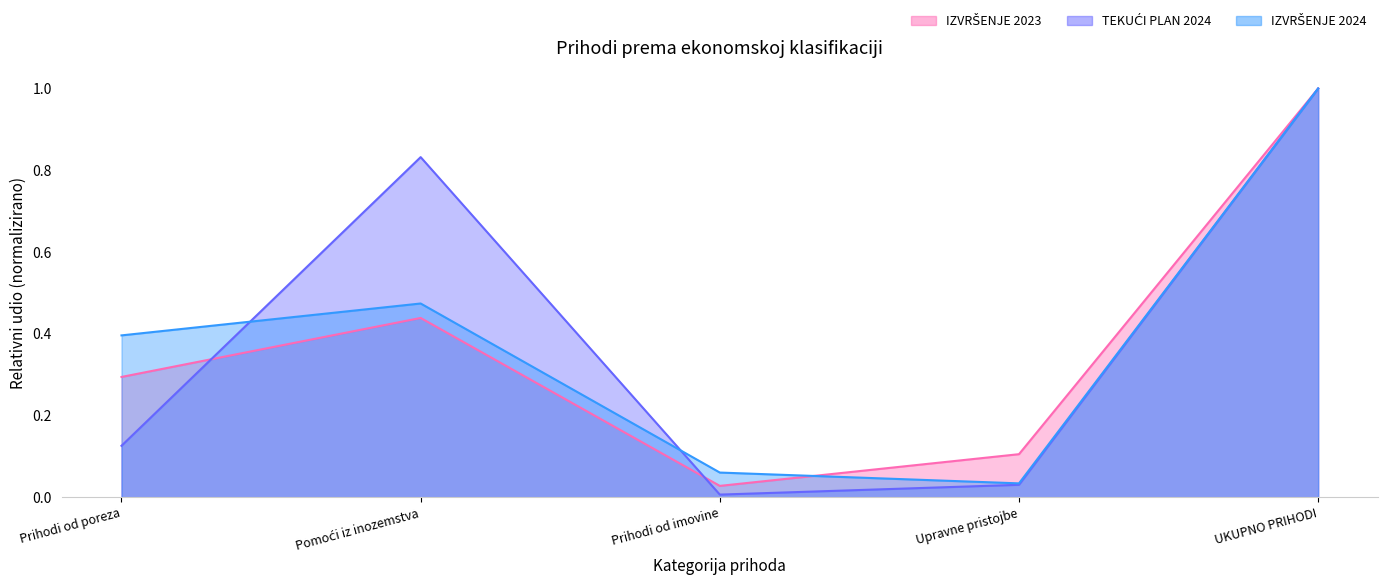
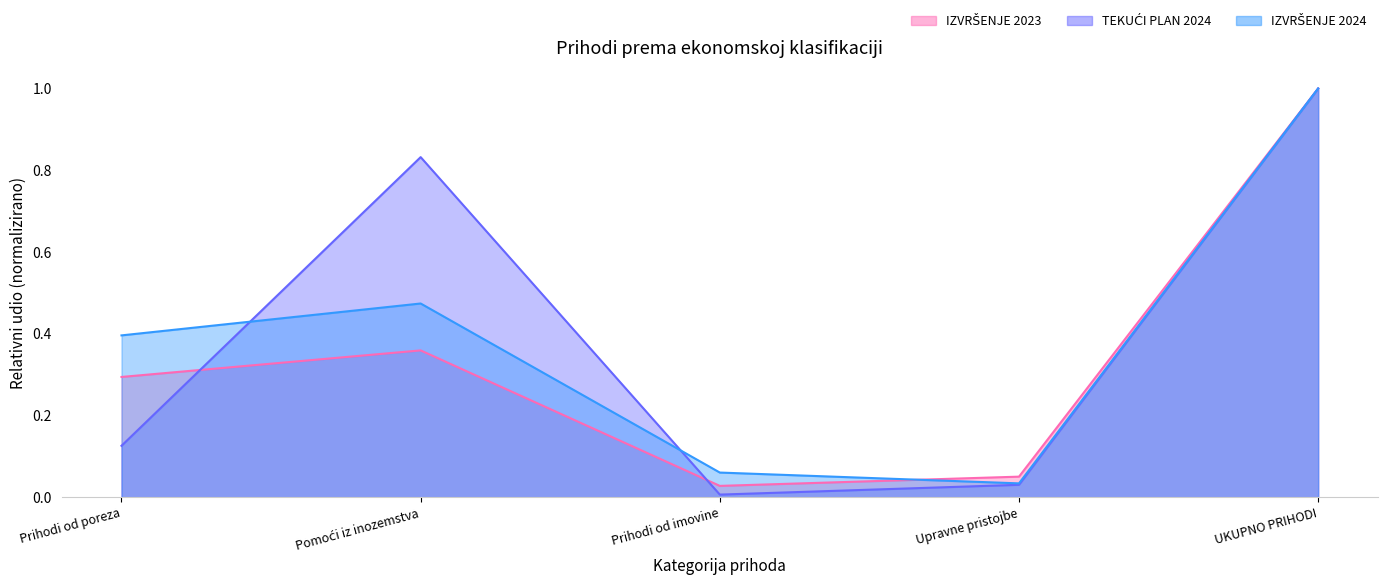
  {
    "IZVRŠENJE 2023": {
      "Prihodi od poreza": 0.29,
-     "Pomoći iz inozemstva": 0.44,
+     "Pomoći iz inozemstva": 0.36,
      "Prihodi od imovine": 0.03,
-     "Upravne pristojbe": 0.11
+     "Upravne pristojbe": 0.05
    }
  }
